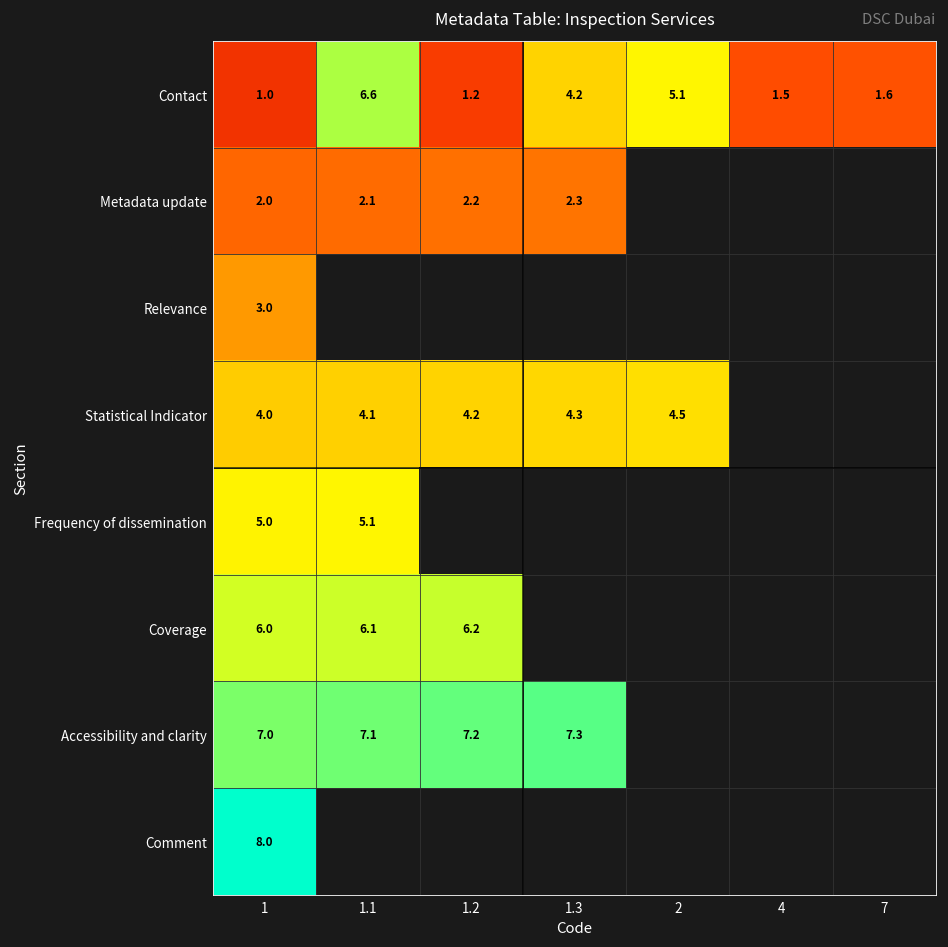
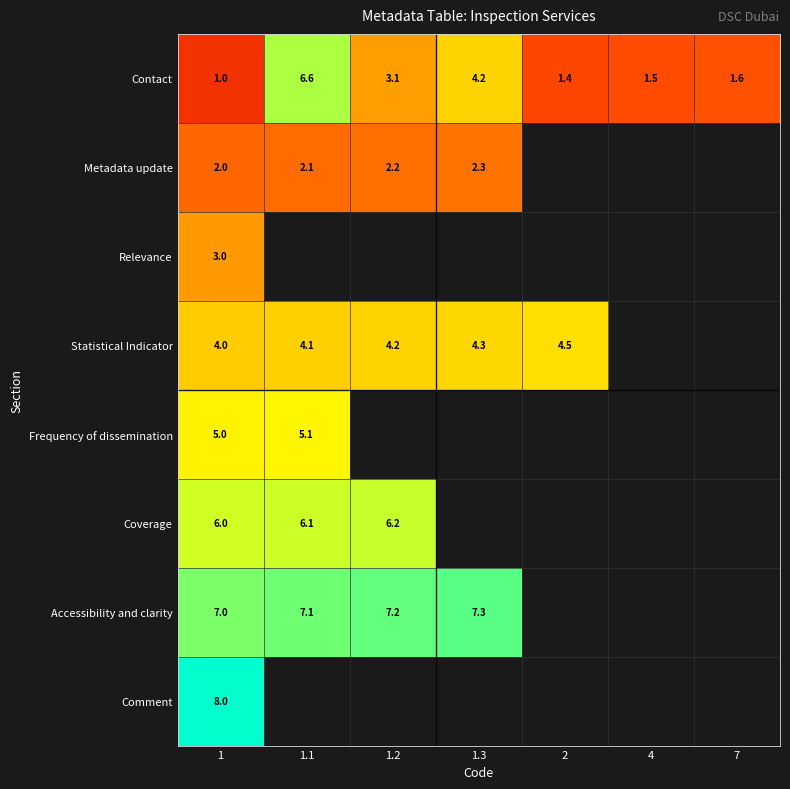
  {
    "Contact": {
      "1": 1.0,
      "1.1": 6.6,
-     "1.2": 1.2,
+     "1.2": 3.1,
      "1.3": 4.2,
-     "2": 5.1,
+     "2": 1.4,
      "4": 1.5,
      "7": 1.6
    },
    "Metadata update": {
      "1": 2.0,
      "1.1": 2.1,
      "1.2": 2.2,
      "1.3": 2.3
    },
    "Relevance": {
      "1": 3.0
    },
    "Statistical Indicator": {
      "1": 4.0,
      "1.1": 4.1,
      "1.2": 4.2,
      "1.3": 4.3,
      "2": 4.5
    },
    "Frequency of dissemination": {
      "1": 5.0,
      "1.1": 5.1
    },
    "Coverage": {
      "1": 6.0,
      "1.1": 6.1,
      "1.2": 6.2
    },
    "Accessibility and clarity": {
      "1": 7.0,
      "1.1": 7.1,
      "1.2": 7.2,
      "1.3": 7.3
    },
    "Comment": {
      "1": 8.0
    }
  }
